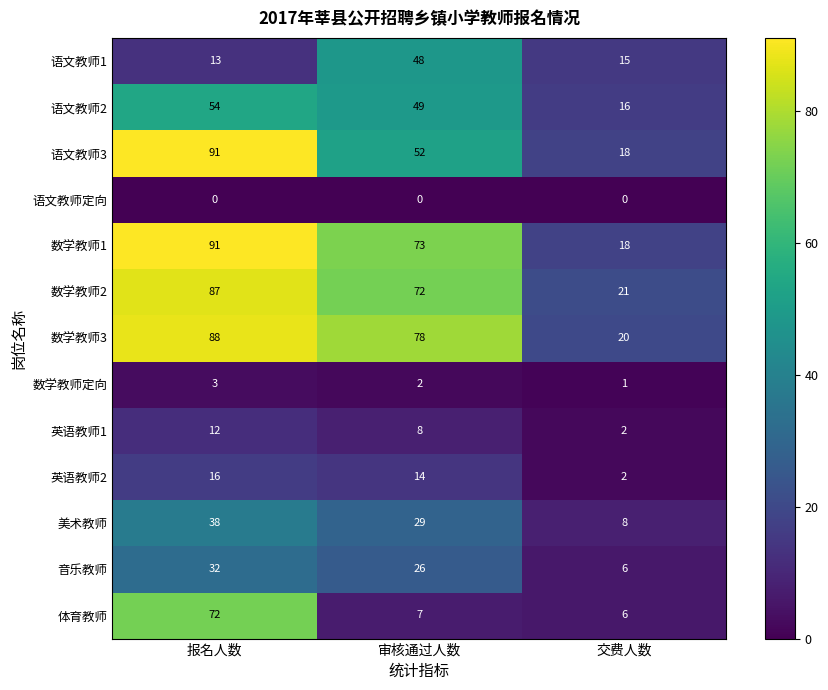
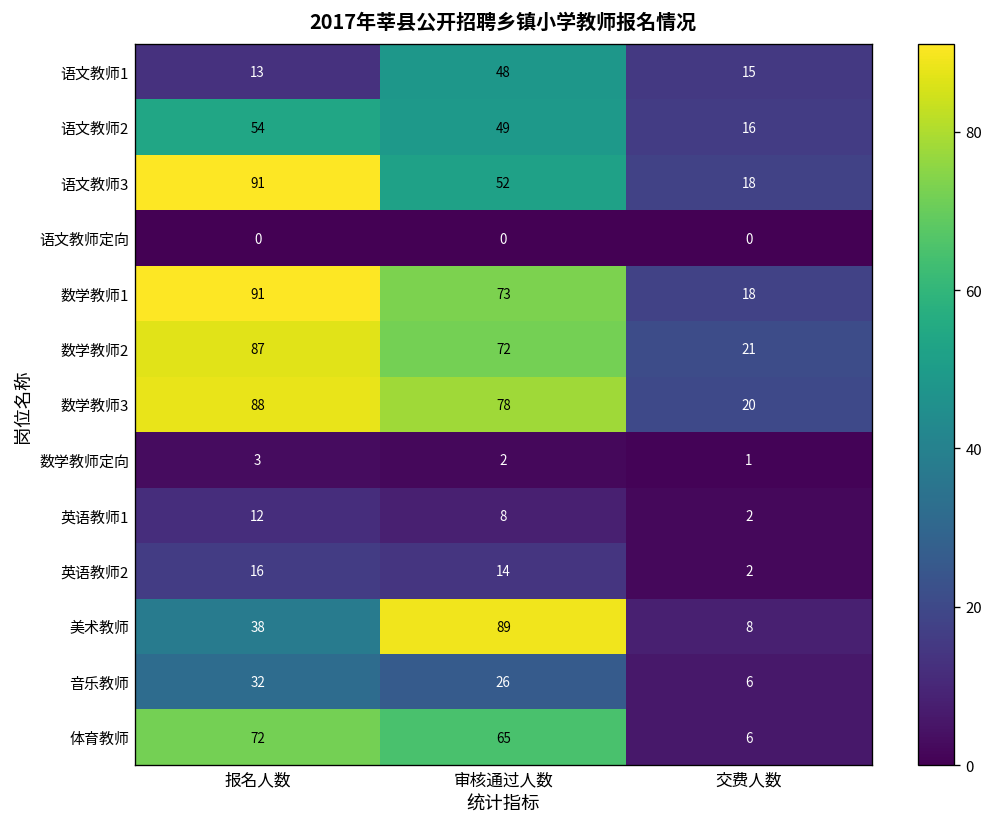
  {
    "语文教师1": {
      "报名人数": 13,
      "审核通过人数": 48,
      "交费人数": 15
    },
    "语文教师2": {
      "报名人数": 54,
      "审核通过人数": 49,
      "交费人数": 16
    },
    "语文教师3": {
      "报名人数": 91,
      "审核通过人数": 52,
      "交费人数": 18
    },
    "语文教师定向": {
      "报名人数": 0,
      "审核通过人数": 0,
      "交费人数": 0
    },
    "数学教师1": {
      "报名人数": 91,
      "审核通过人数": 73,
      "交费人数": 18
    },
    "数学教师2": {
      "报名人数": 87,
      "审核通过人数": 72,
      "交费人数": 21
    },
    "数学教师3": {
      "报名人数": 88,
      "审核通过人数": 78,
      "交费人数": 20
    },
    "数学教师定向": {
      "报名人数": 3,
      "审核通过人数": 2,
      "交费人数": 1
    },
    "英语教师1": {
      "报名人数": 12,
      "审核通过人数": 8,
      "交费人数": 2
    },
    "英语教师2": {
      "报名人数": 16,
      "审核通过人数": 14,
      "交费人数": 2
    },
    "美术教师": {
      "报名人数": 38,
-     "审核通过人数": 29,
+     "审核通过人数": 89,
      "交费人数": 8
    },
    "音乐教师": {
      "报名人数": 32,
      "审核通过人数": 26,
      "交费人数": 6
    },
    "体育教师": {
      "报名人数": 72,
-     "审核通过人数": 7,
+     "审核通过人数": 65,
      "交费人数": 6
    }
  }
